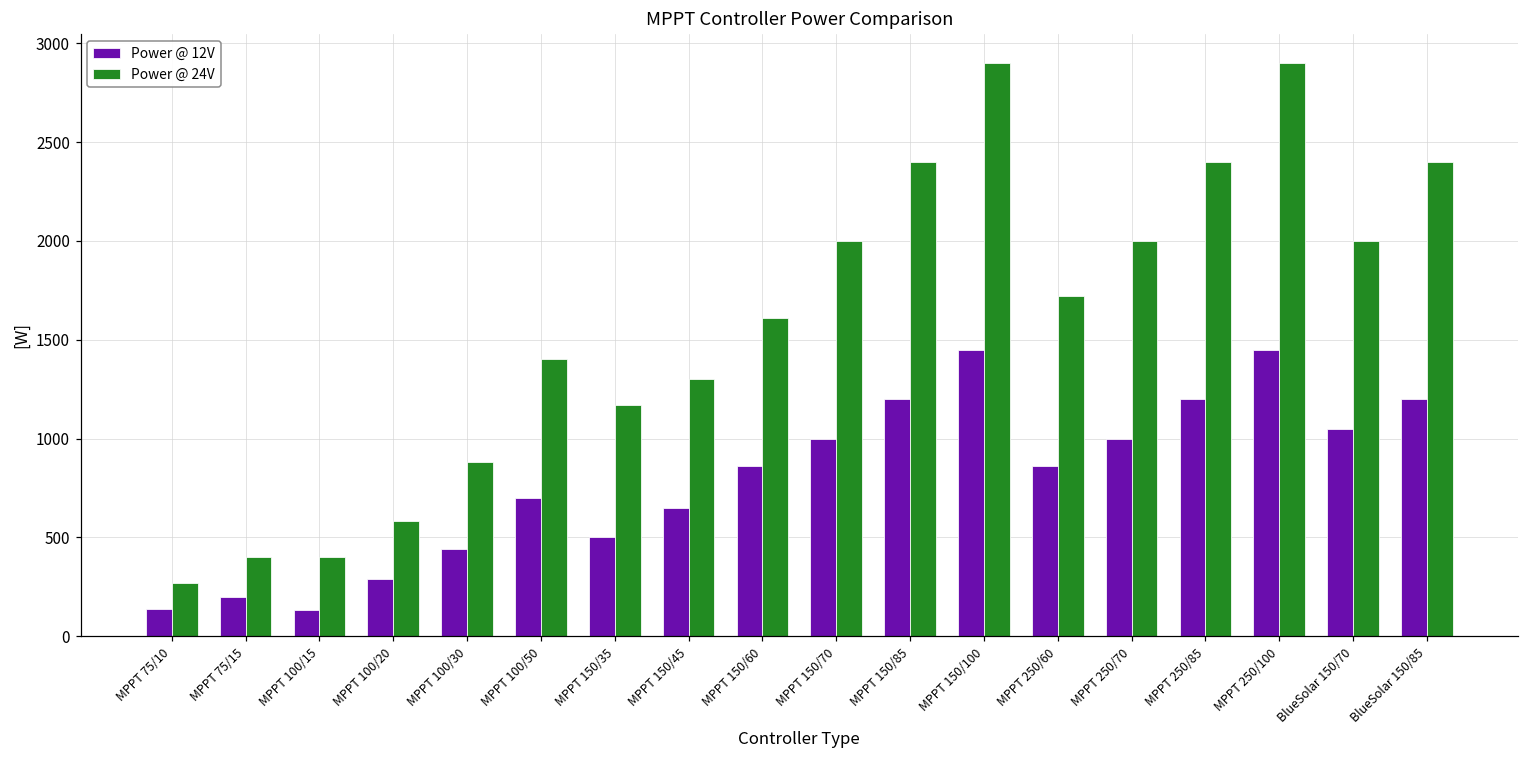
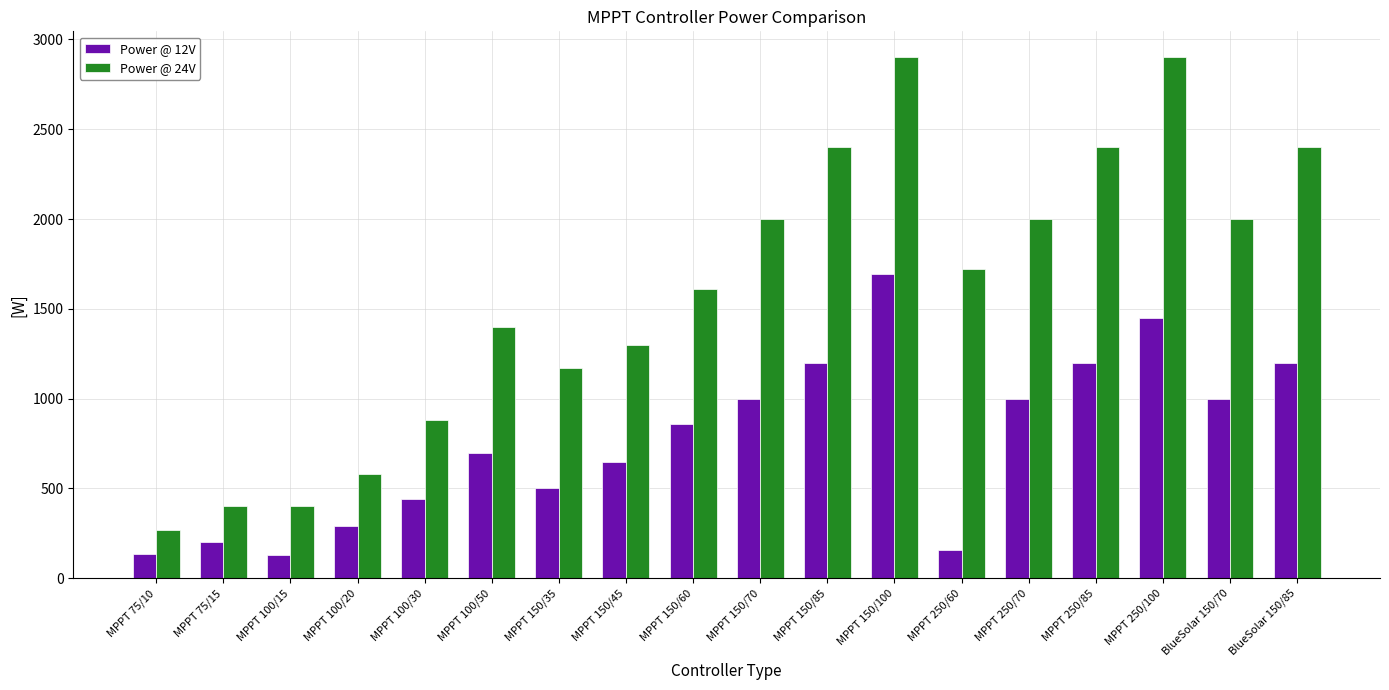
  {
    "Power @ 12V": {
      "MPPT 75/10": 140,
      "MPPT 75/15": 200,
      "MPPT 100/15": 130,
      "MPPT 100/20": 290,
      "MPPT 100/30": 440,
      "MPPT 100/50": 700,
      "MPPT 150/35": 500,
      "MPPT 150/45": 650,
      "MPPT 150/60": 860,
      "MPPT 150/70": 1000,
      "MPPT 150/85": 1200,
-     "MPPT 150/100": 1450,
-     "MPPT 250/60": 860,
+     "MPPT 150/100": 1700,
+     "MPPT 250/60": 160,
      "MPPT 250/70": 1000,
      "MPPT 250/85": 1200,
      "MPPT 250/100": 1450,
-     "BlueSolar 150/70": 1050,
+     "BlueSolar 150/70": 1000,
      "BlueSolar 150/85": 1200
    },
    "Power @ 24V": {
      "MPPT 75/10": 270,
      "MPPT 75/15": 400,
      "MPPT 100/15": 400,
      "MPPT 100/20": 580,
      "MPPT 100/30": 880,
      "MPPT 100/50": 1400,
      "MPPT 150/35": 1170,
      "MPPT 150/45": 1300,
      "MPPT 150/60": 1610,
      "MPPT 150/70": 2000,
      "MPPT 150/85": 2400,
      "MPPT 150/100": 2900,
      "MPPT 250/60": 1720,
      "MPPT 250/70": 2000,
      "MPPT 250/85": 2400,
      "MPPT 250/100": 2900,
      "BlueSolar 150/70": 2000,
      "BlueSolar 150/85": 2400
    }
  }
